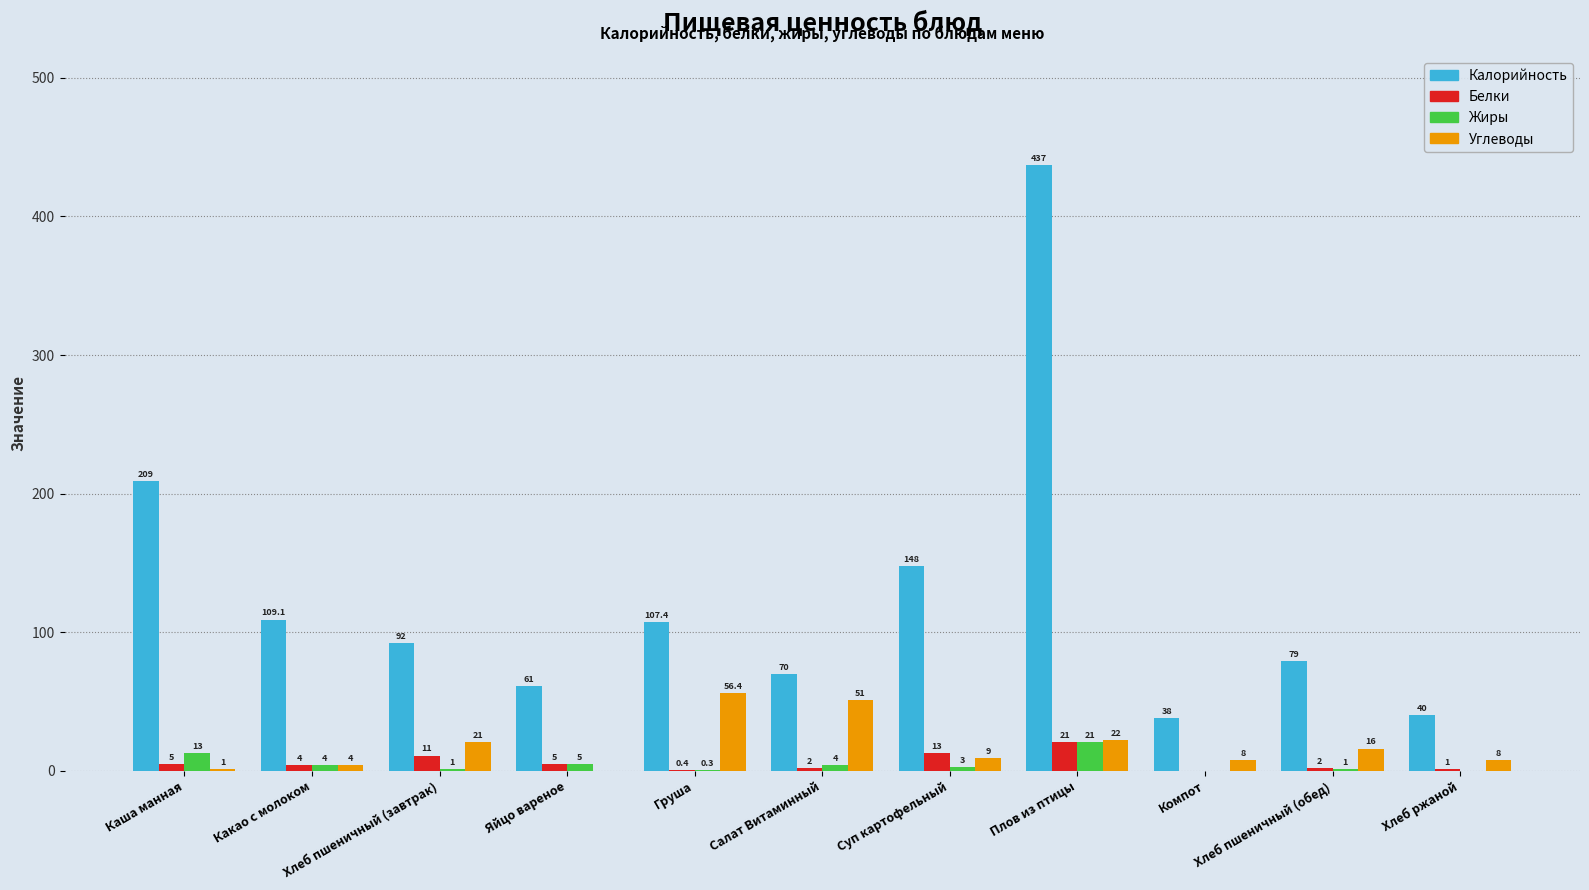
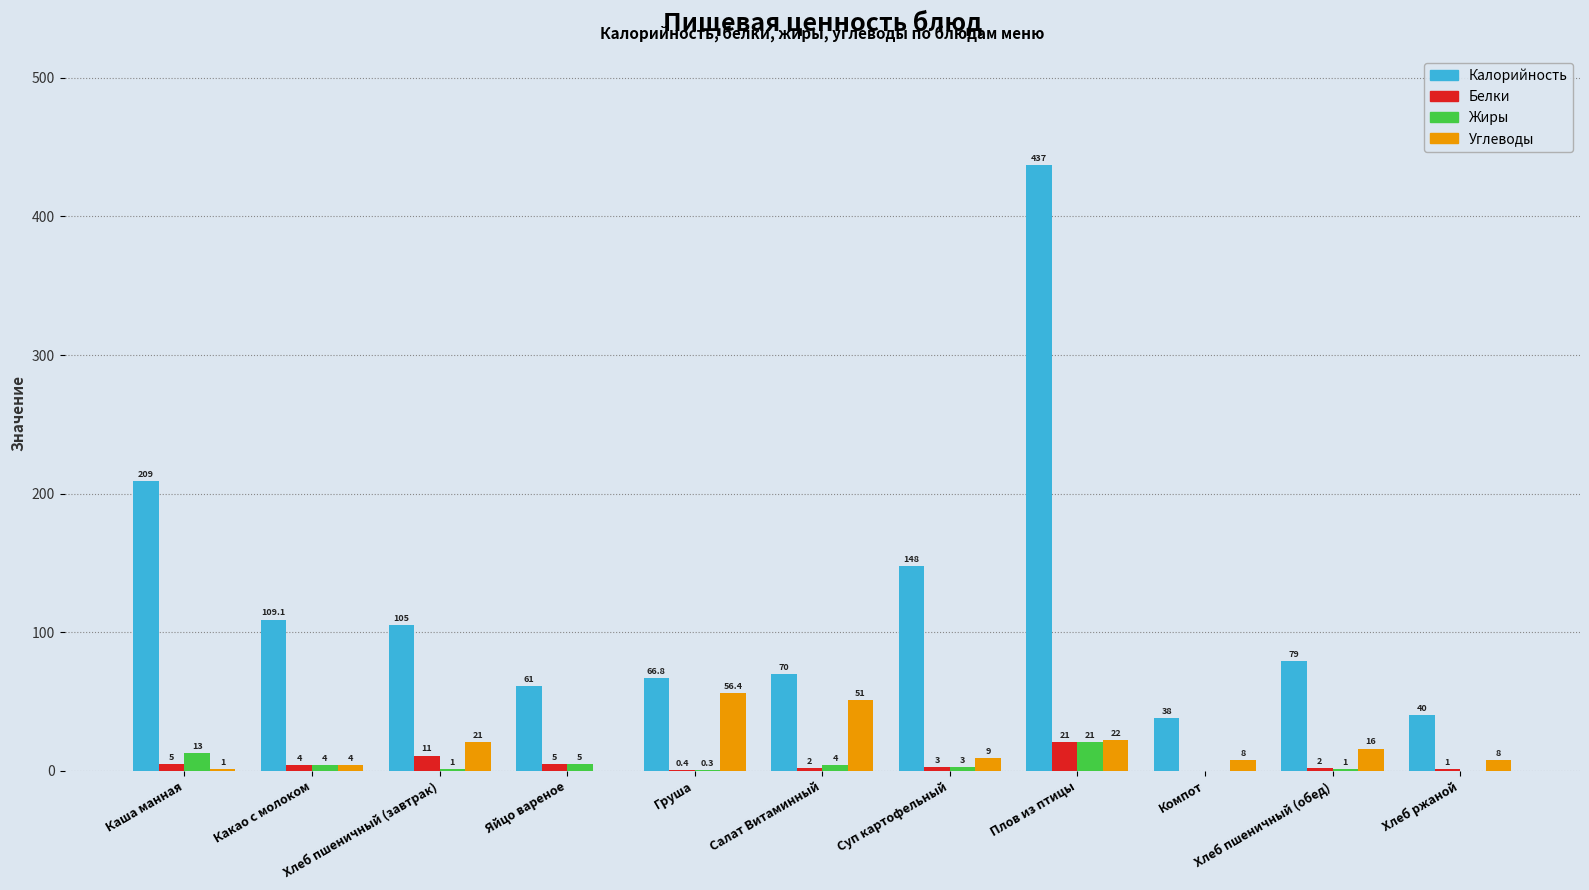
  {
    "Калорийность": {
      "Каша манная": 209,
      "Какао с молоком": 109.1,
-     "Хлеб пшеничный (завтрак)": 92,
+     "Хлеб пшеничный (завтрак)": 105,
      "Яйцо вареное": 61,
-     "Груша": 107.4,
+     "Груша": 66.8,
      "Салат Витаминный": 70,
      "Суп картофельный": 148,
      "Плов из птицы": 437,
      "Компот": 38,
      "Хлеб пшеничный (обед)": 79,
      "Хлеб ржаной": 40
    },
    "Белки": {
      "Каша манная": 5,
      "Какао с молоком": 4,
      "Хлеб пшеничный (завтрак)": 11,
      "Яйцо вареное": 5,
      "Груша": 0.4,
      "Салат Витаминный": 2,
-     "Суп картофельный": 13,
+     "Суп картофельный": 3,
      "Плов из птицы": 21,
      "Хлеб пшеничный (обед)": 2,
      "Хлеб ржаной": 1
    },
    "Жиры": {
      "Каша манная": 13,
      "Какао с молоком": 4,
      "Хлеб пшеничный (завтрак)": 1,
      "Яйцо вареное": 5,
      "Груша": 0.3,
      "Салат Витаминный": 4,
      "Суп картофельный": 3,
      "Плов из птицы": 21,
      "Хлеб пшеничный (обед)": 1
    },
    "Углеводы": {
      "Каша манная": 1,
      "Какао с молоком": 4,
      "Хлеб пшеничный (завтрак)": 21,
      "Груша": 56.4,
      "Салат Витаминный": 51,
      "Суп картофельный": 9,
      "Плов из птицы": 22,
      "Компот": 8,
      "Хлеб пшеничный (обед)": 16,
      "Хлеб ржаной": 8
    }
  }
